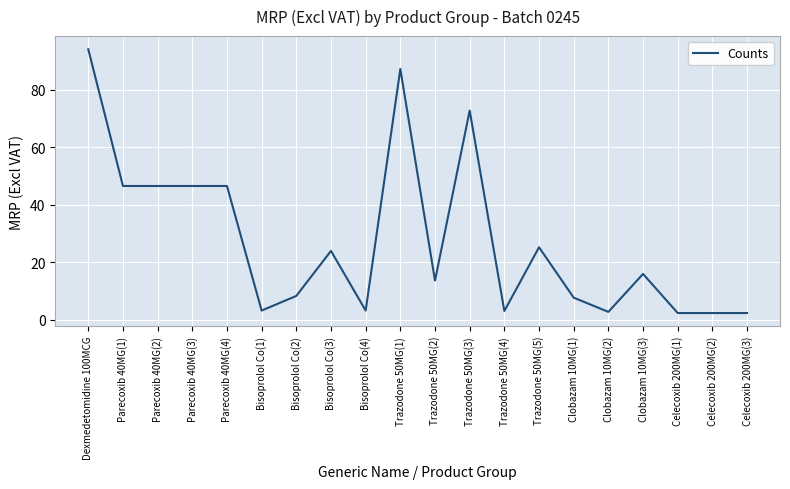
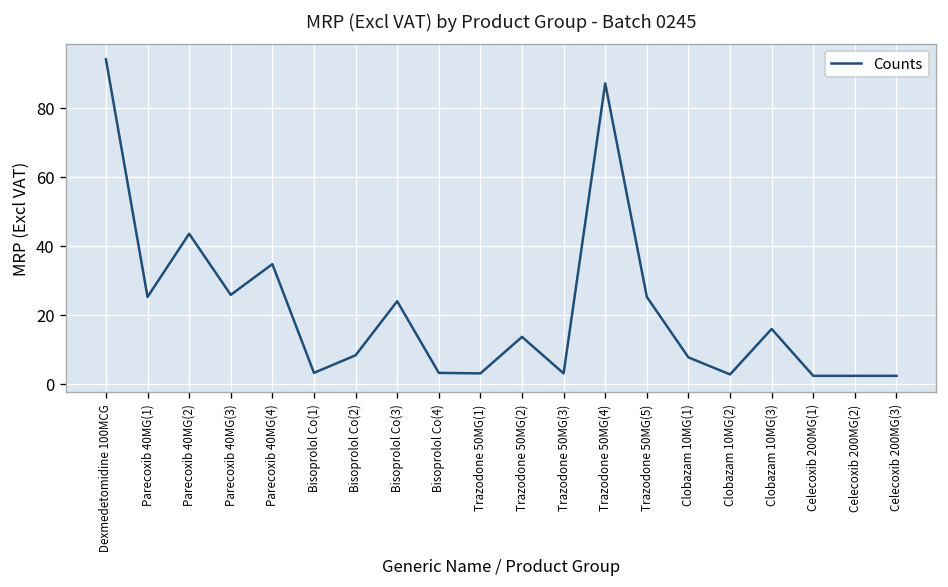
  {
    "Dexmedetomidine 100MCG": 94,
-   "Parecoxib 40MG(1)": 47,
-   "Parecoxib 40MG(2)": 47,
-   "Parecoxib 40MG(3)": 47,
-   "Parecoxib 40MG(4)": 47,
+   "Parecoxib 40MG(1)": 25,
+   "Parecoxib 40MG(2)": 44,
+   "Parecoxib 40MG(3)": 26,
+   "Parecoxib 40MG(4)": 35,
    "Bisoprolol Co(1)": 3,
    "Bisoprolol Co(2)": 8,
    "Bisoprolol Co(3)": 24,
    "Bisoprolol Co(4)": 3,
-   "Trazodone 50MG(1)": 87,
+   "Trazodone 50MG(1)": 3,
    "Trazodone 50MG(2)": 14,
-   "Trazodone 50MG(3)": 73,
-   "Trazodone 50MG(4)": 3,
+   "Trazodone 50MG(3)": 3,
+   "Trazodone 50MG(4)": 87,
    "Trazodone 50MG(5)": 25,
    "Clobazam 10MG(1)": 8,
    "Clobazam 10MG(2)": 3,
    "Clobazam 10MG(3)": 16,
    "Celecoxib 200MG(1)": 2,
    "Celecoxib 200MG(2)": 2,
    "Celecoxib 200MG(3)": 2
  }
